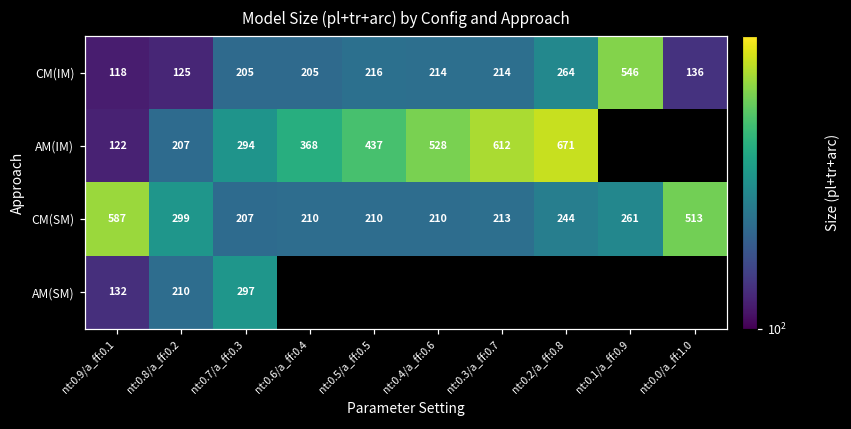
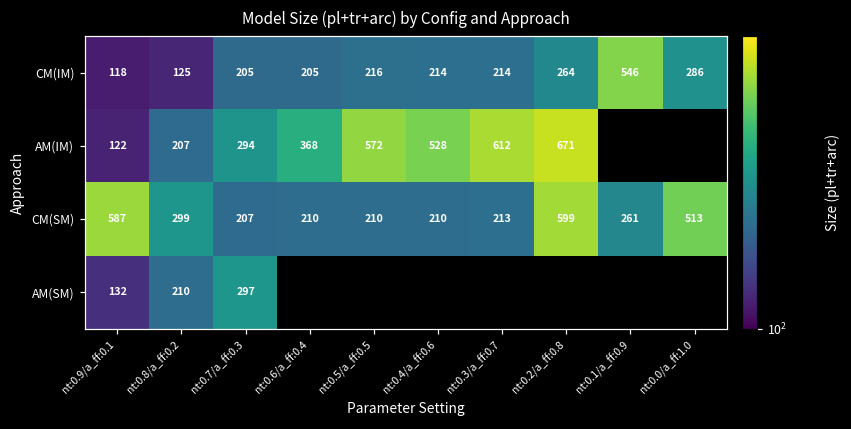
  {
    "CM(IM)": {
      "nt:0.9/a_ff:0.1": 118,
      "nt:0.8/a_ff:0.2": 125,
      "nt:0.7/a_ff:0.3": 205,
      "nt:0.6/a_ff:0.4": 205,
      "nt:0.5/a_ff:0.5": 216,
      "nt:0.4/a_ff:0.6": 214,
      "nt:0.3/a_ff:0.7": 214,
      "nt:0.2/a_ff:0.8": 264,
      "nt:0.1/a_ff:0.9": 546,
-     "nt:0.0/a_ff:1.0": 136
+     "nt:0.0/a_ff:1.0": 286
    },
    "AM(IM)": {
      "nt:0.9/a_ff:0.1": 122,
      "nt:0.8/a_ff:0.2": 207,
      "nt:0.7/a_ff:0.3": 294,
      "nt:0.6/a_ff:0.4": 368,
-     "nt:0.5/a_ff:0.5": 437,
+     "nt:0.5/a_ff:0.5": 572,
      "nt:0.4/a_ff:0.6": 528,
      "nt:0.3/a_ff:0.7": 612,
      "nt:0.2/a_ff:0.8": 671
    },
    "CM(SM)": {
      "nt:0.9/a_ff:0.1": 587,
      "nt:0.8/a_ff:0.2": 299,
      "nt:0.7/a_ff:0.3": 207,
      "nt:0.6/a_ff:0.4": 210,
      "nt:0.5/a_ff:0.5": 210,
      "nt:0.4/a_ff:0.6": 210,
      "nt:0.3/a_ff:0.7": 213,
-     "nt:0.2/a_ff:0.8": 244,
+     "nt:0.2/a_ff:0.8": 599,
      "nt:0.1/a_ff:0.9": 261,
      "nt:0.0/a_ff:1.0": 513
    },
    "AM(SM)": {
      "nt:0.9/a_ff:0.1": 132,
      "nt:0.8/a_ff:0.2": 210,
      "nt:0.7/a_ff:0.3": 297
    }
  }
